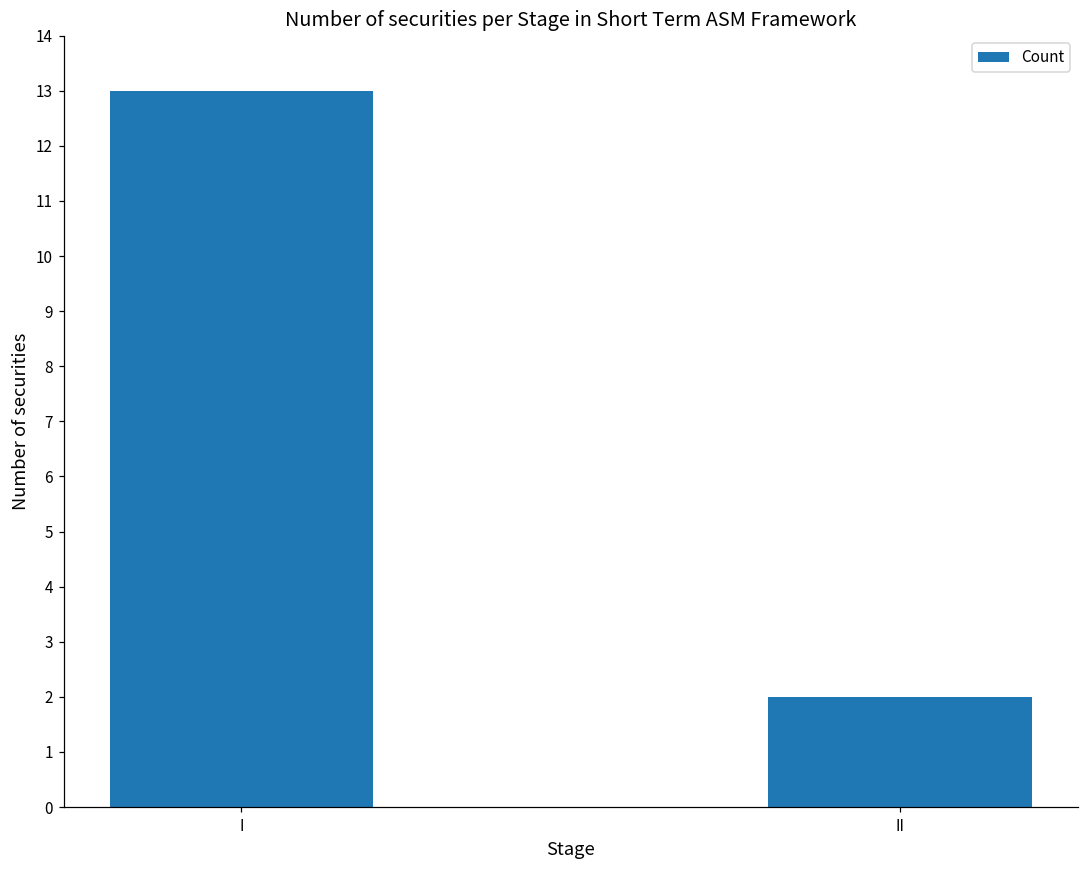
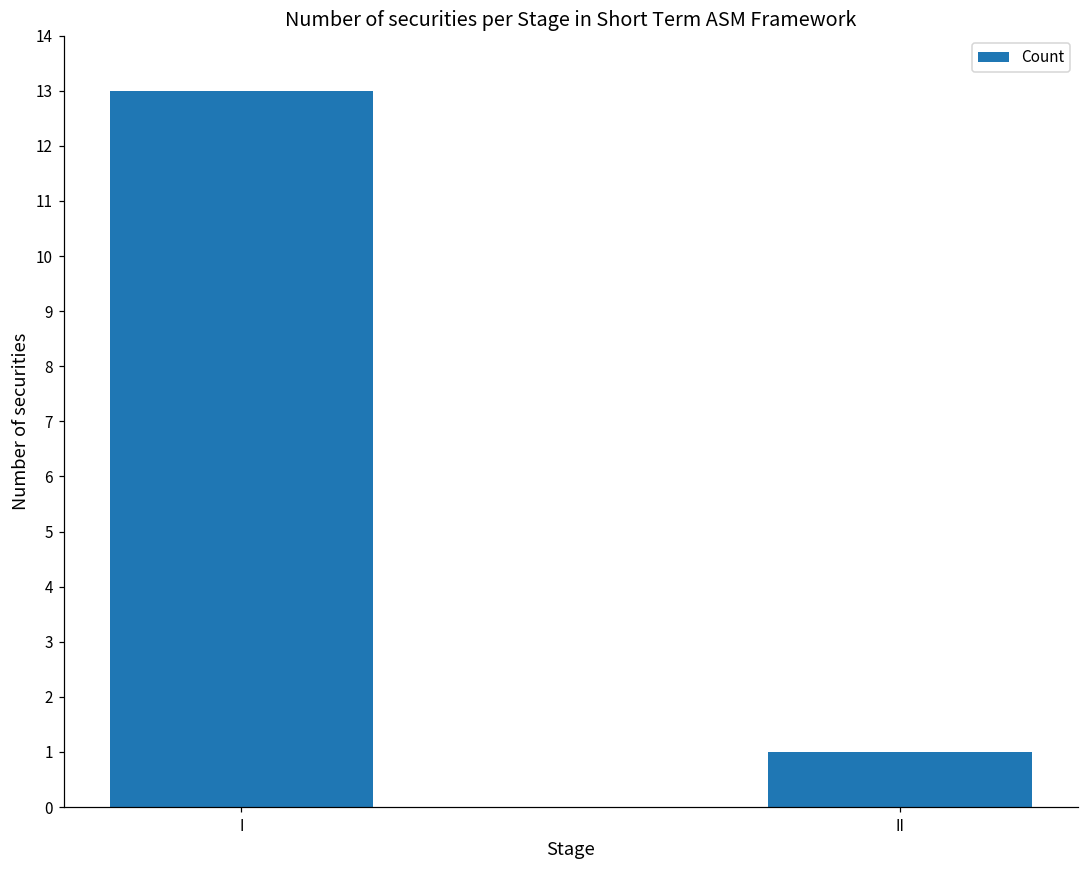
  {
    "I": 13,
-   "II": 2
+   "II": 1
  }
